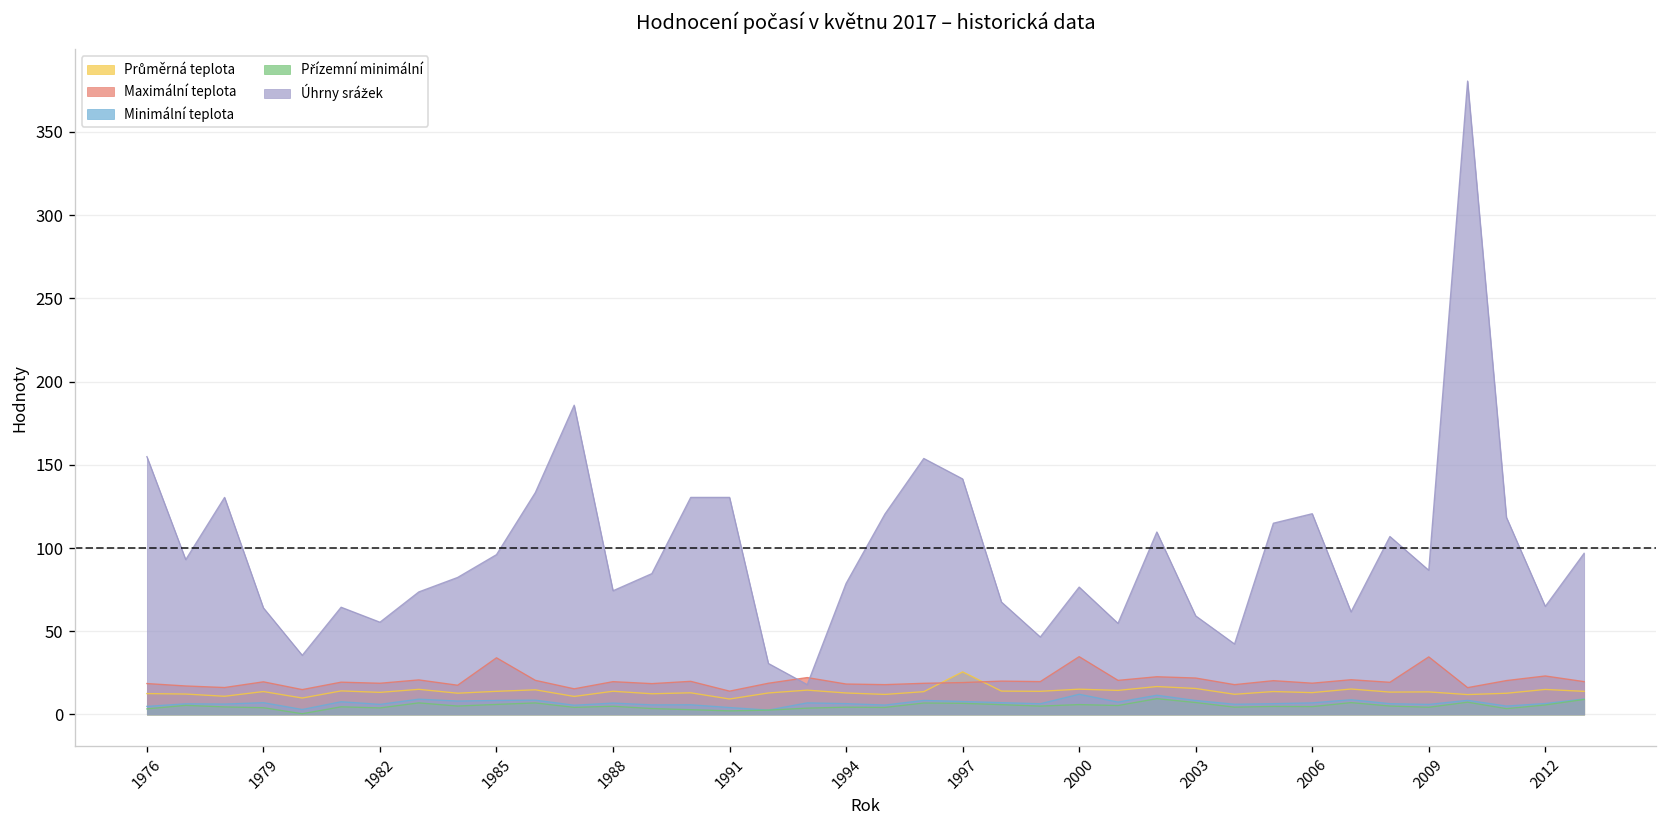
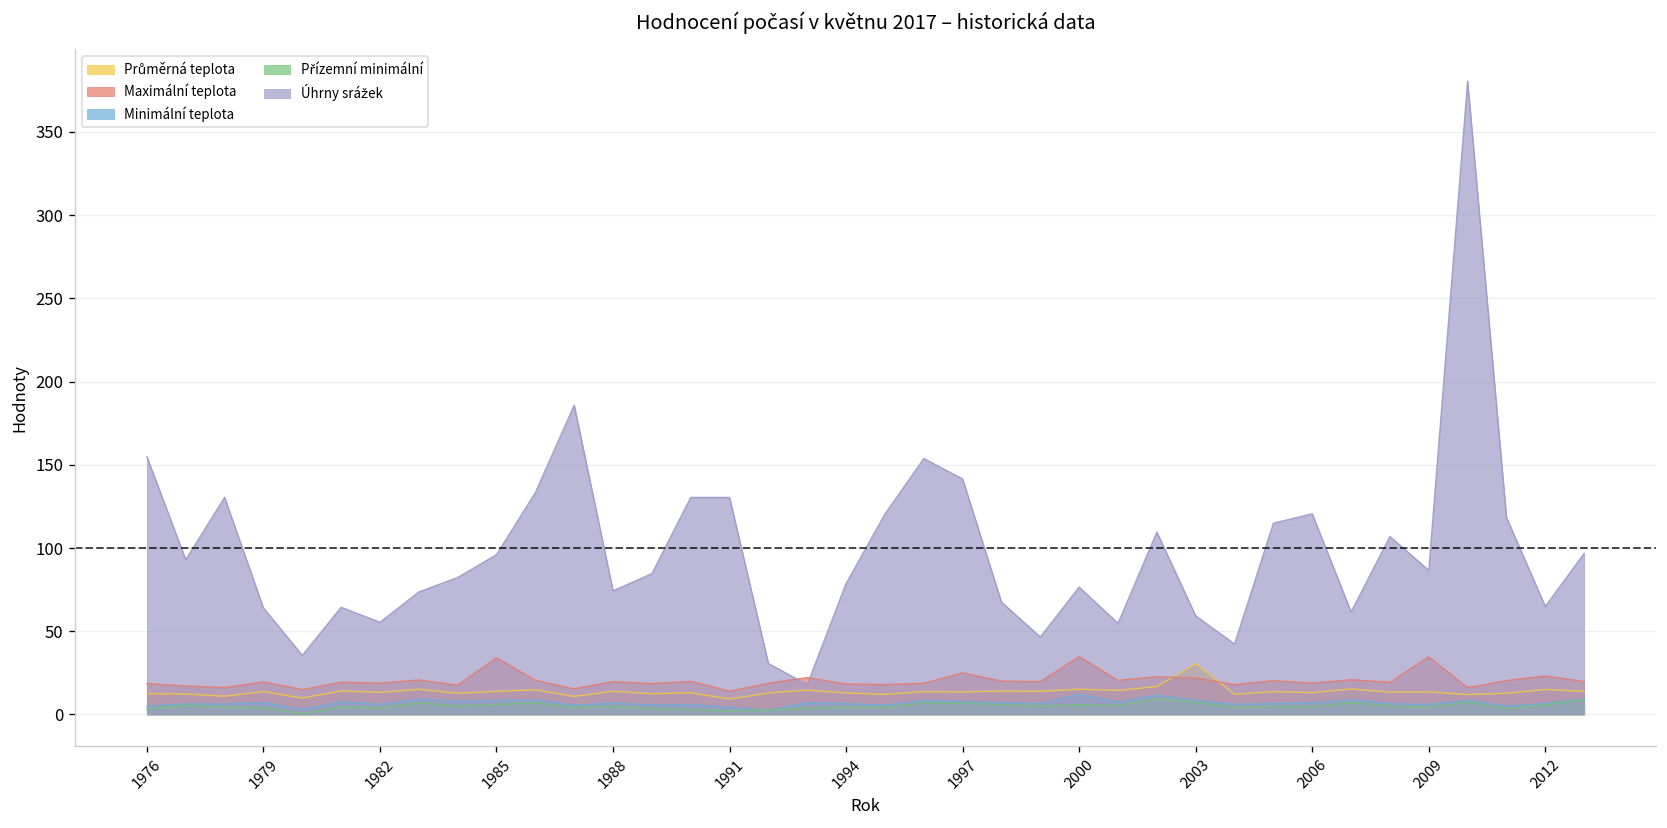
  {
    "Průměrná teplota": {
      "1976": 13,
      "1979": 14,
      "1982": 13,
      "1985": 14,
      "1988": 14,
      "1991": 9,
      "1994": 13,
-     "1997": 26,
+     "1997": 14,
      "2000": 15,
-     "2003": 16,
+     "2003": 31,
      "2006": 13,
      "2009": 14,
      "2012": 15
    },
    "Maximální teplota": {
      "1976": 19,
      "1979": 20,
      "1982": 19,
      "1985": 34,
      "1988": 20,
      "1991": 14,
      "1994": 18,
-     "1997": 19,
+     "1997": 25,
      "2000": 35,
      "2003": 22,
      "2006": 19,
      "2009": 35,
      "2012": 23
    },
    "Přízemní minimální": {
      "1979": 4,
      "1982": 4,
      "1985": 6,
      "1988": 5,
      "1991": 2,
      "1994": 4,
      "2000": 6,
      "2006": 5
    }
  }
